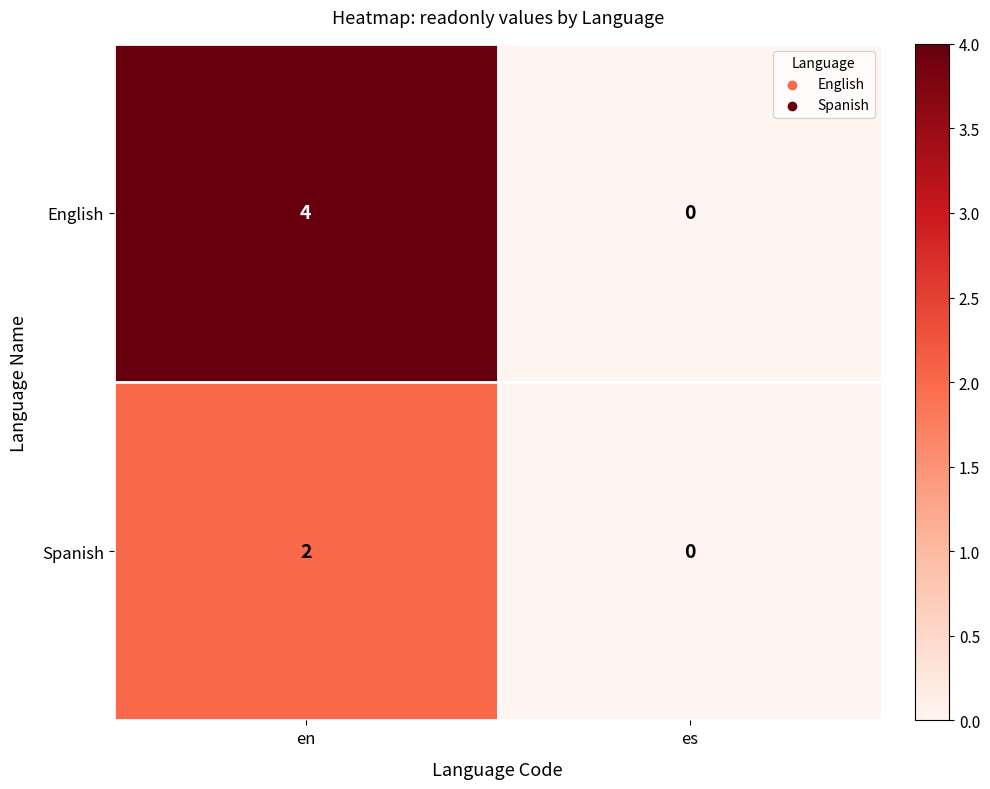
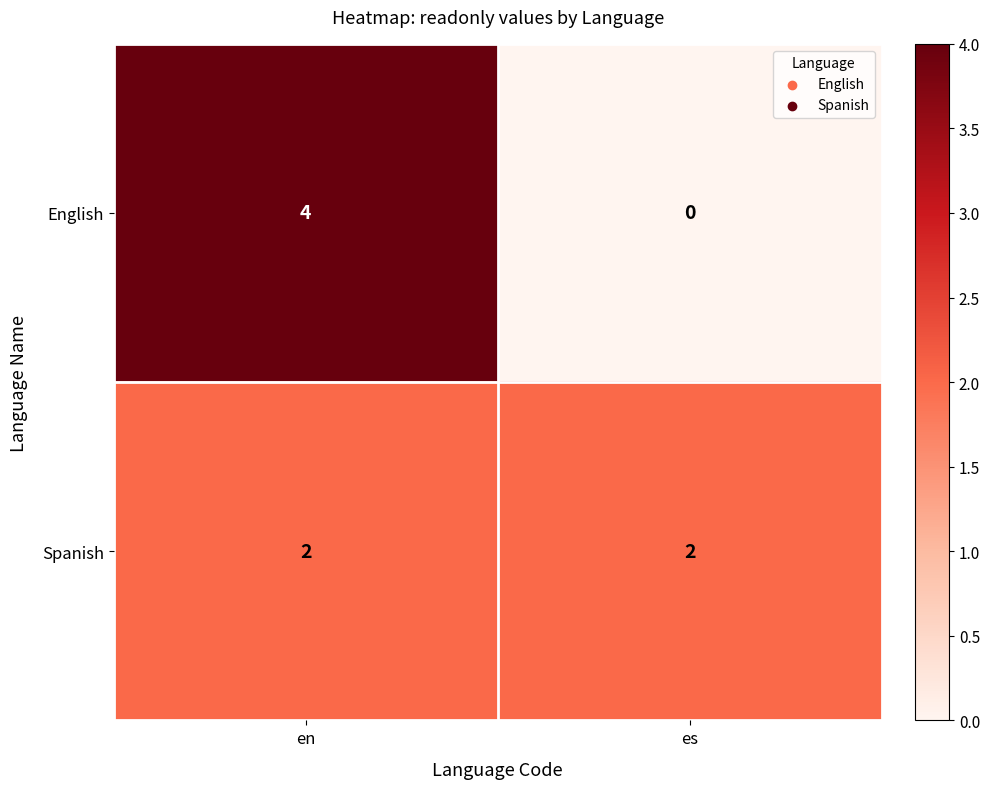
  {
    "English": {
      "en": 4,
      "es": 0
    },
    "Spanish": {
      "en": 2,
-     "es": 0
+     "es": 2
    }
  }
